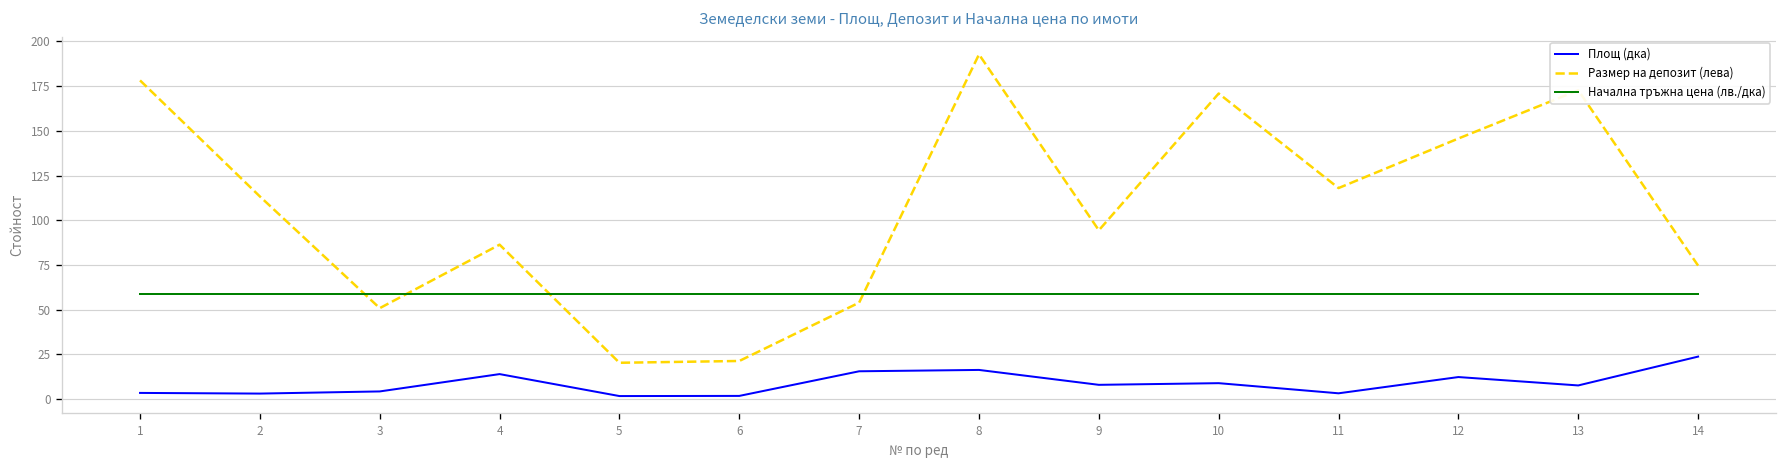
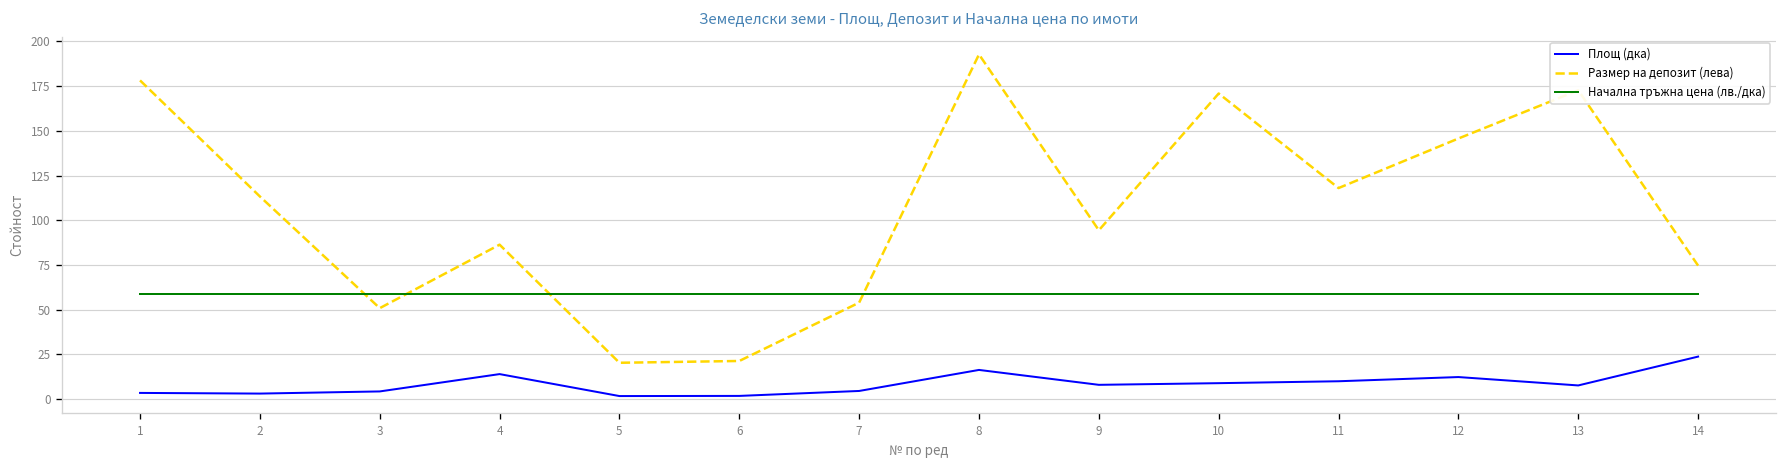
  {
    "Площ (дка)": {
      "1": 3,
      "2": 3,
      "3": 4,
      "4": 14,
      "5": 2,
      "6": 2,
-     "7": 16,
+     "7": 5,
      "8": 16,
      "9": 8,
      "10": 9,
-     "11": 3,
+     "11": 10,
      "12": 12,
      "13": 8,
      "14": 24
    },
    "Размер на депозит (лева)": {
      "1": 178,
      "2": 113,
      "3": 51,
      "4": 86,
      "5": 20,
      "6": 21,
      "7": 54,
      "8": 193,
      "9": 94,
      "10": 171,
      "11": 118,
      "12": 146,
      "14": 75
    },
    "Начална тръжна цена (лв./дка)": {
      "1": 59,
      "2": 59,
      "3": 59,
      "4": 59,
      "5": 59,
      "6": 59,
      "7": 59,
      "8": 59,
      "9": 59,
      "10": 59,
      "11": 59,
      "12": 59,
      "13": 59,
      "14": 59
    }
  }
